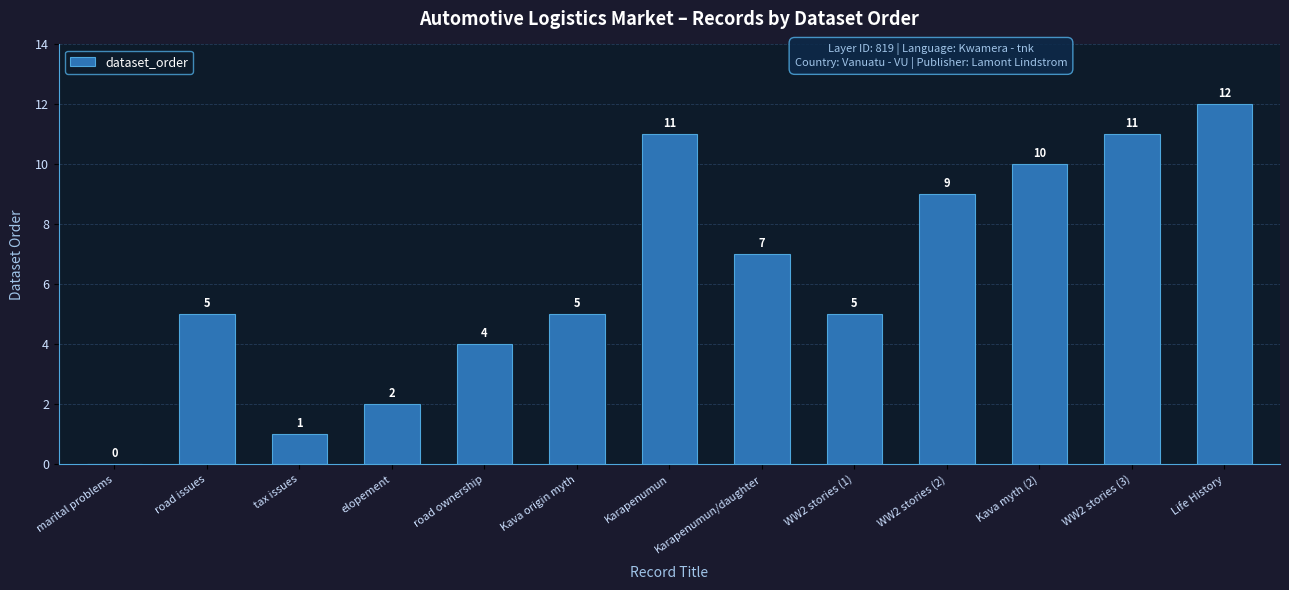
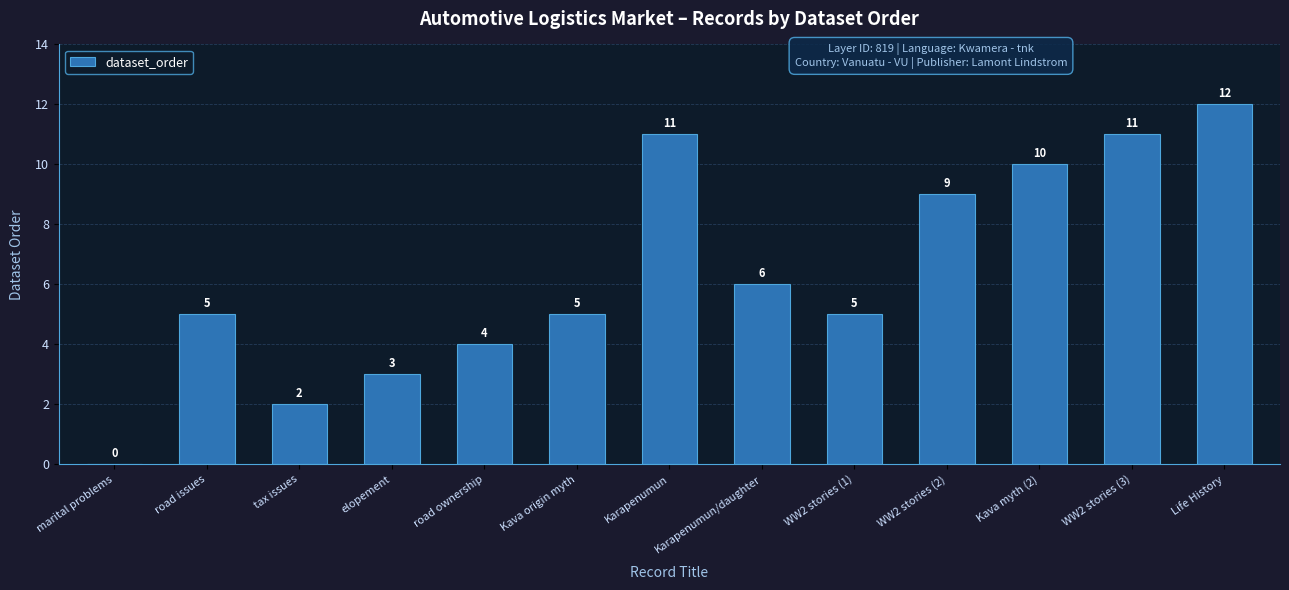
  {
    "marital problems": 0,
    "road issues": 5,
-   "tax issues": 1,
-   "elopement": 2,
+   "tax issues": 2,
+   "elopement": 3,
    "road ownership": 4,
    "Kava origin myth": 5,
    "Karapenumun": 11,
-   "Karapenumun/daughter": 7,
+   "Karapenumun/daughter": 6,
    "WW2 stories (1)": 5,
    "WW2 stories (2)": 9,
    "Kava myth (2)": 10,
    "WW2 stories (3)": 11,
    "Life History": 12
  }
